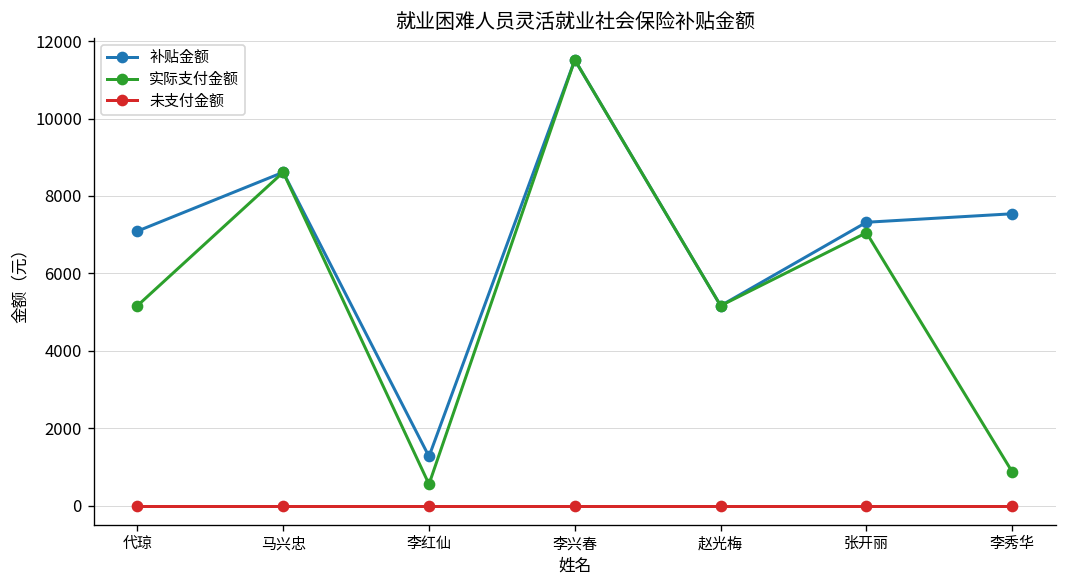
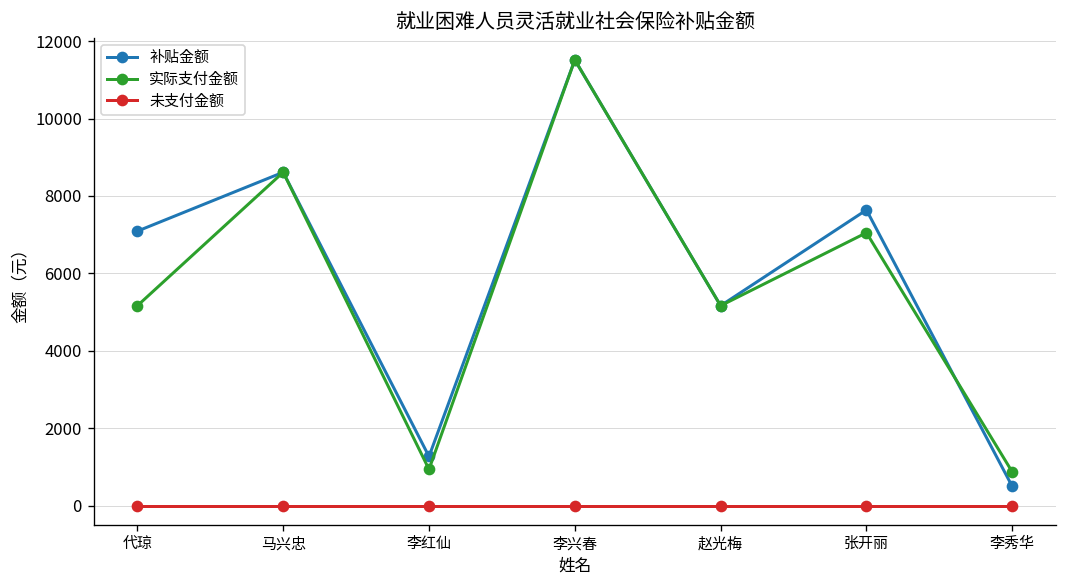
  {
    "补贴金额": {
      "代琼": 7100,
      "李红仙": 1300,
-     "张开丽": 7300,
-     "李秀华": 7500
+     "张开丽": 7600,
+     "李秀华": 500
    },
    "实际支付金额": {
      "代琼": 5200,
-     "李红仙": 600,
+     "李红仙": 900,
      "张开丽": 7100,
      "李秀华": 900
    },
    "未支付金额": {
      "代琼": 0,
      "马兴忠": 0,
      "李红仙": 0,
      "李兴春": 0,
      "赵光梅": 0,
      "张开丽": 0,
      "李秀华": 0
    }
  }
